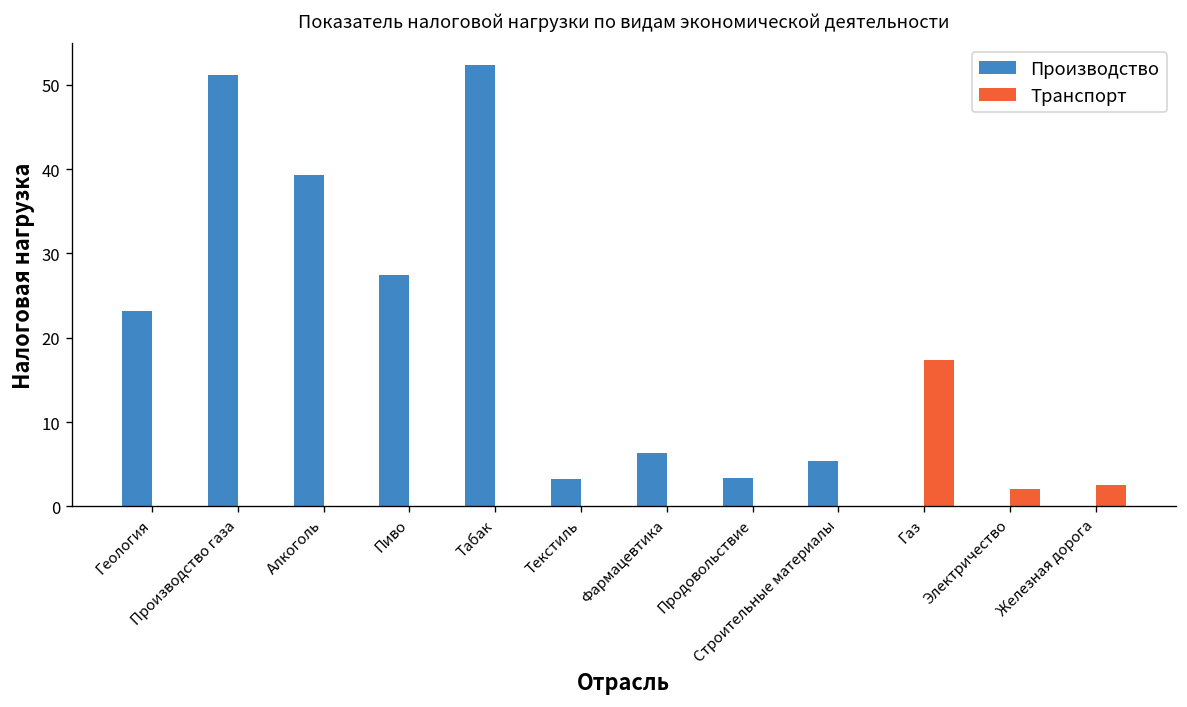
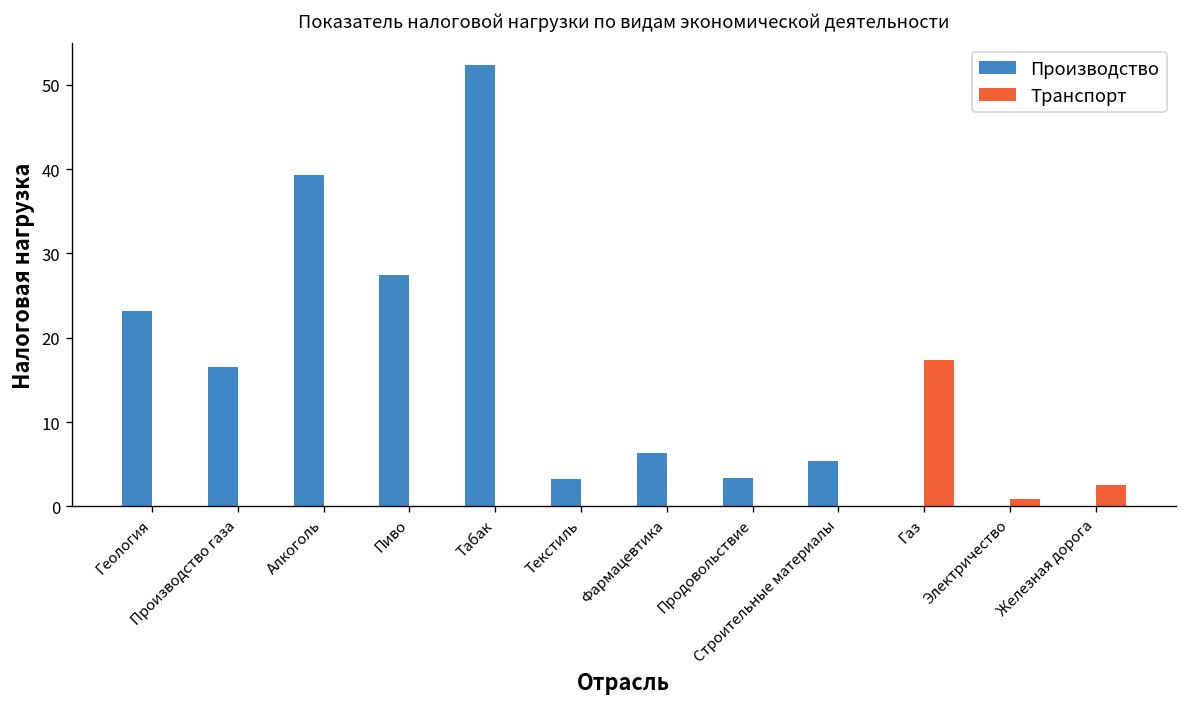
  {
    "Производство": {
      "Геология": 23,
-     "Производство газа": 51,
+     "Производство газа": 17,
      "Алкоголь": 39,
      "Пиво": 27,
      "Табак": 52,
      "Текстиль": 3,
      "Фармацевтика": 6,
      "Продовольствие": 3,
      "Строительные материалы": 5,
      "Газ": 0,
      "Электричество": 0,
      "Железная дорога": 0
    },
    "Транспорт": {
      "Геология": 0,
      "Производство газа": 0,
      "Алкоголь": 0,
      "Пиво": 0,
      "Табак": 0,
      "Текстиль": 0,
      "Фармацевтика": 0,
      "Продовольствие": 0,
      "Строительные материалы": 0,
      "Газ": 17,
-     "Электричество": 2,
+     "Электричество": 1,
      "Железная дорога": 3
    }
  }
